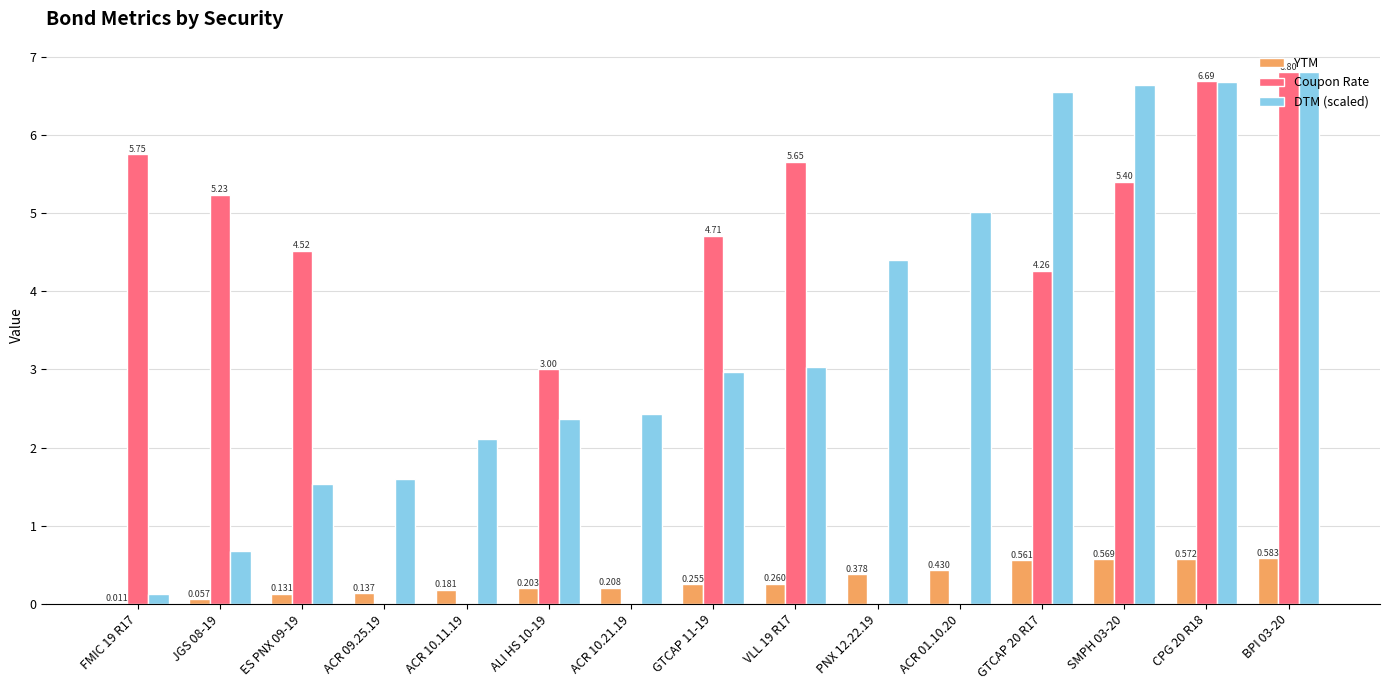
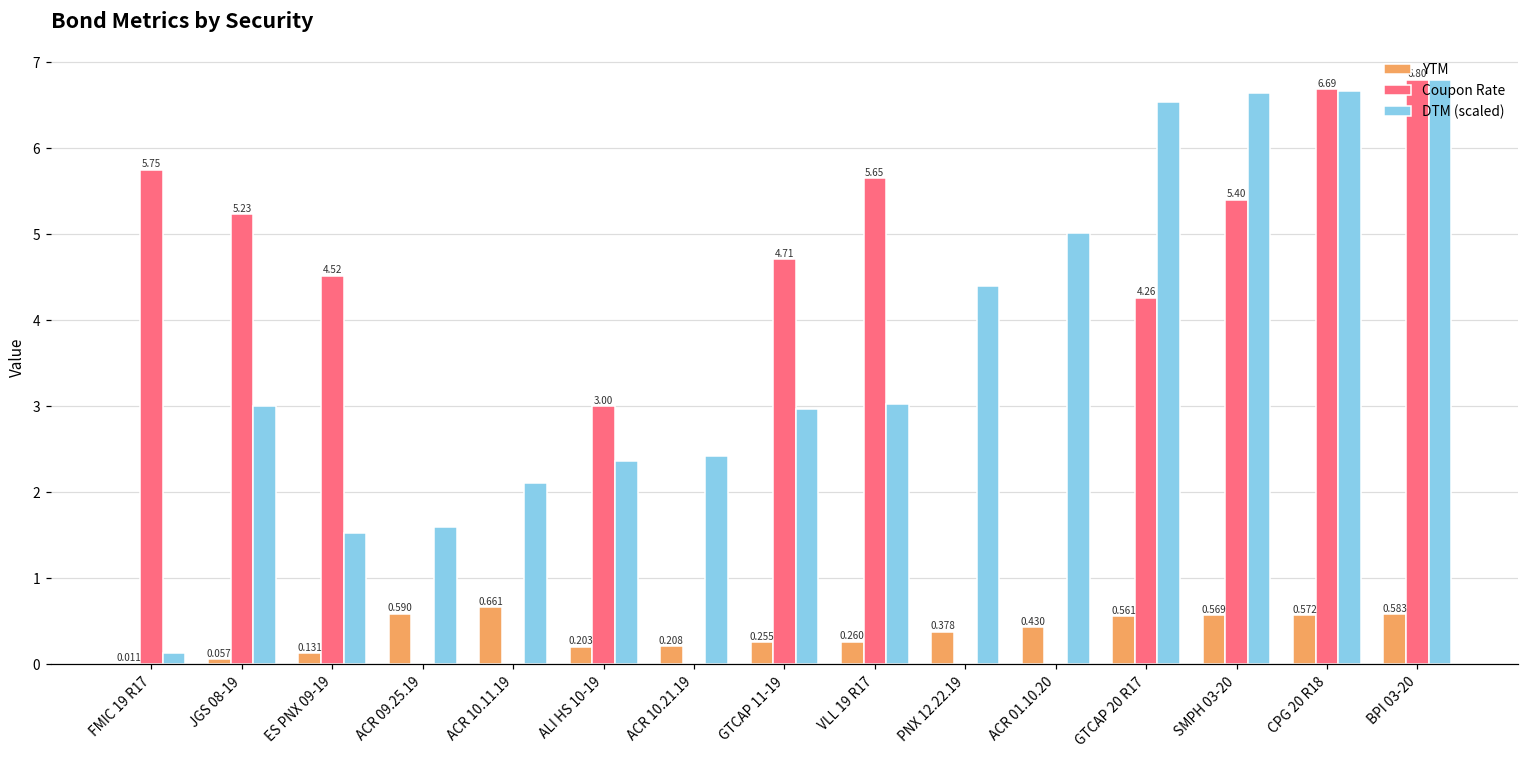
  {
    "YTM": {
      "FMIC 19 R17": 0.011,
      "JGS 08-19": 0.057,
      "ES PNX 09-19": 0.131,
-     "ACR 09.25.19": 0.137,
-     "ACR 10.11.19": 0.181,
+     "ACR 09.25.19": 0.590,
+     "ACR 10.11.19": 0.661,
      "ALI HS 10-19": 0.203,
      "ACR 10.21.19": 0.208,
      "GTCAP 11-19": 0.255,
      "VLL 19 R17": 0.260,
      "PNX 12.22.19": 0.378,
      "ACR 01.10.20": 0.430,
      "GTCAP 20 R17": 0.561,
      "SMPH 03-20": 0.569,
      "CPG 20 R18": 0.572,
      "BPI 03-20": 0.583
    },
    "Coupon Rate": {
      "FMIC 19 R17": 5.75,
      "JGS 08-19": 5.23,
      "ES PNX 09-19": 4.52,
      "ALI HS 10-19": 3.00,
      "GTCAP 11-19": 4.71,
      "VLL 19 R17": 5.65,
      "GTCAP 20 R17": 4.26,
      "SMPH 03-20": 5.40,
      "CPG 20 R18": 6.69,
      "BPI 03-20": 6.80
    },
    "DTM (scaled)": {
      "FMIC 19 R17": 0.1,
-     "JGS 08-19": 0.7,
+     "JGS 08-19": 3.0,
      "ES PNX 09-19": 1.5,
      "ACR 09.25.19": 1.6,
      "ACR 10.11.19": 2.1,
      "ALI HS 10-19": 2.4,
      "ACR 10.21.19": 2.4,
      "GTCAP 11-19": 3.0,
      "VLL 19 R17": 3.0,
      "PNX 12.22.19": 4.4,
      "ACR 01.10.20": 5.0,
      "GTCAP 20 R17": 6.5,
      "SMPH 03-20": 6.6,
      "CPG 20 R18": 6.7
    }
  }
